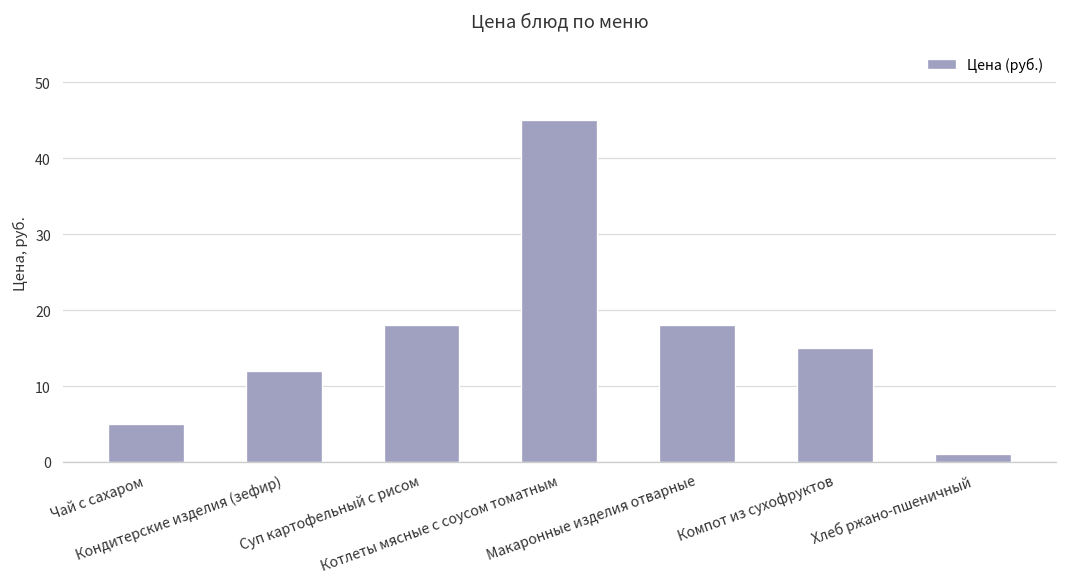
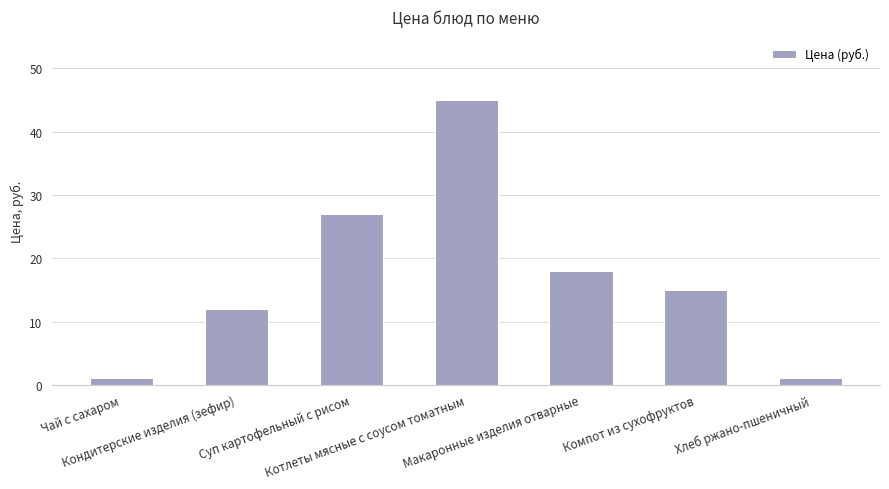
  {
-   "Чай с сахаром": 5,
+   "Чай с сахаром": 1,
    "Кондитерские изделия (зефир)": 12,
-   "Суп картофельный с рисом": 18,
+   "Суп картофельный с рисом": 27,
    "Котлеты мясные с соусом томатным": 45,
    "Макаронные изделия отварные": 18,
    "Компот из сухофруктов": 15,
    "Хлеб ржано-пшеничный": 1
  }
